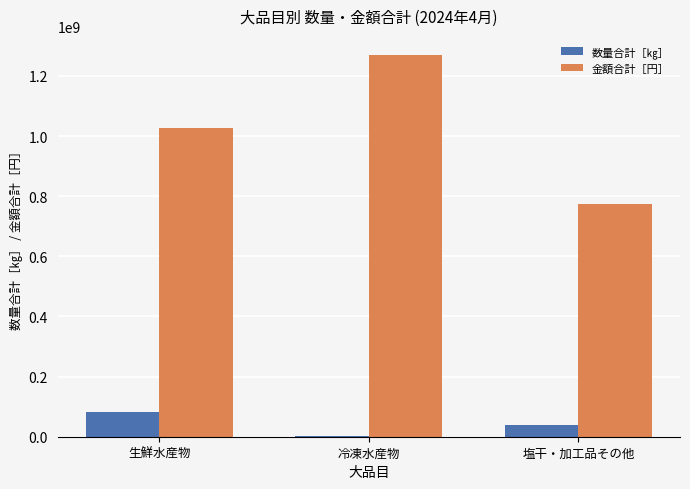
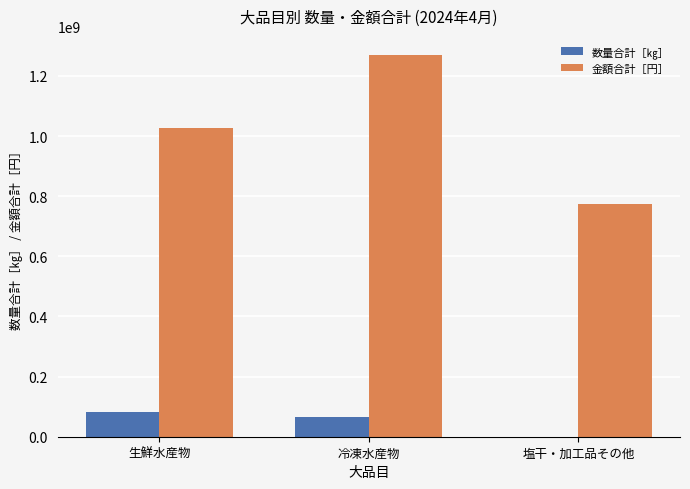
  {
    "数量合計［㎏］": {
      "生鮮水産物": 80000000,
-     "冷凍水産物": 0,
-     "塩干・加工品その他": 40000000
+     "冷凍水産物": 70000000,
+     "塩干・加工品その他": 0
    },
    "金額合計［円］": {
      "生鮮水産物": 1030000000,
      "冷凍水産物": 1270000000,
      "塩干・加工品その他": 780000000
    }
  }
